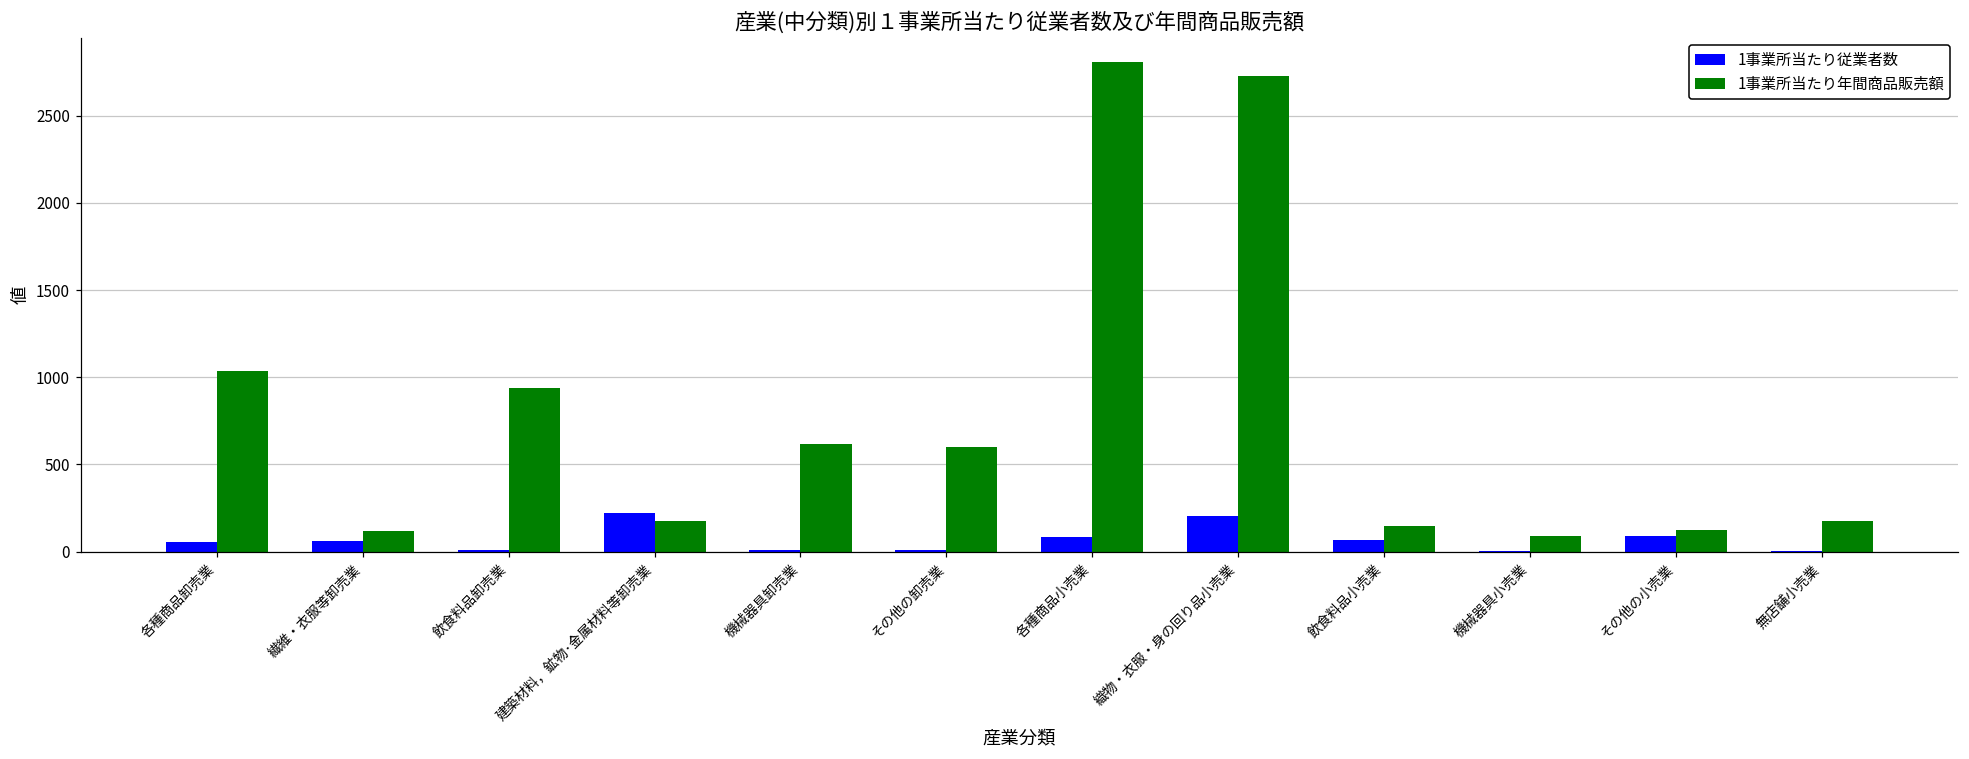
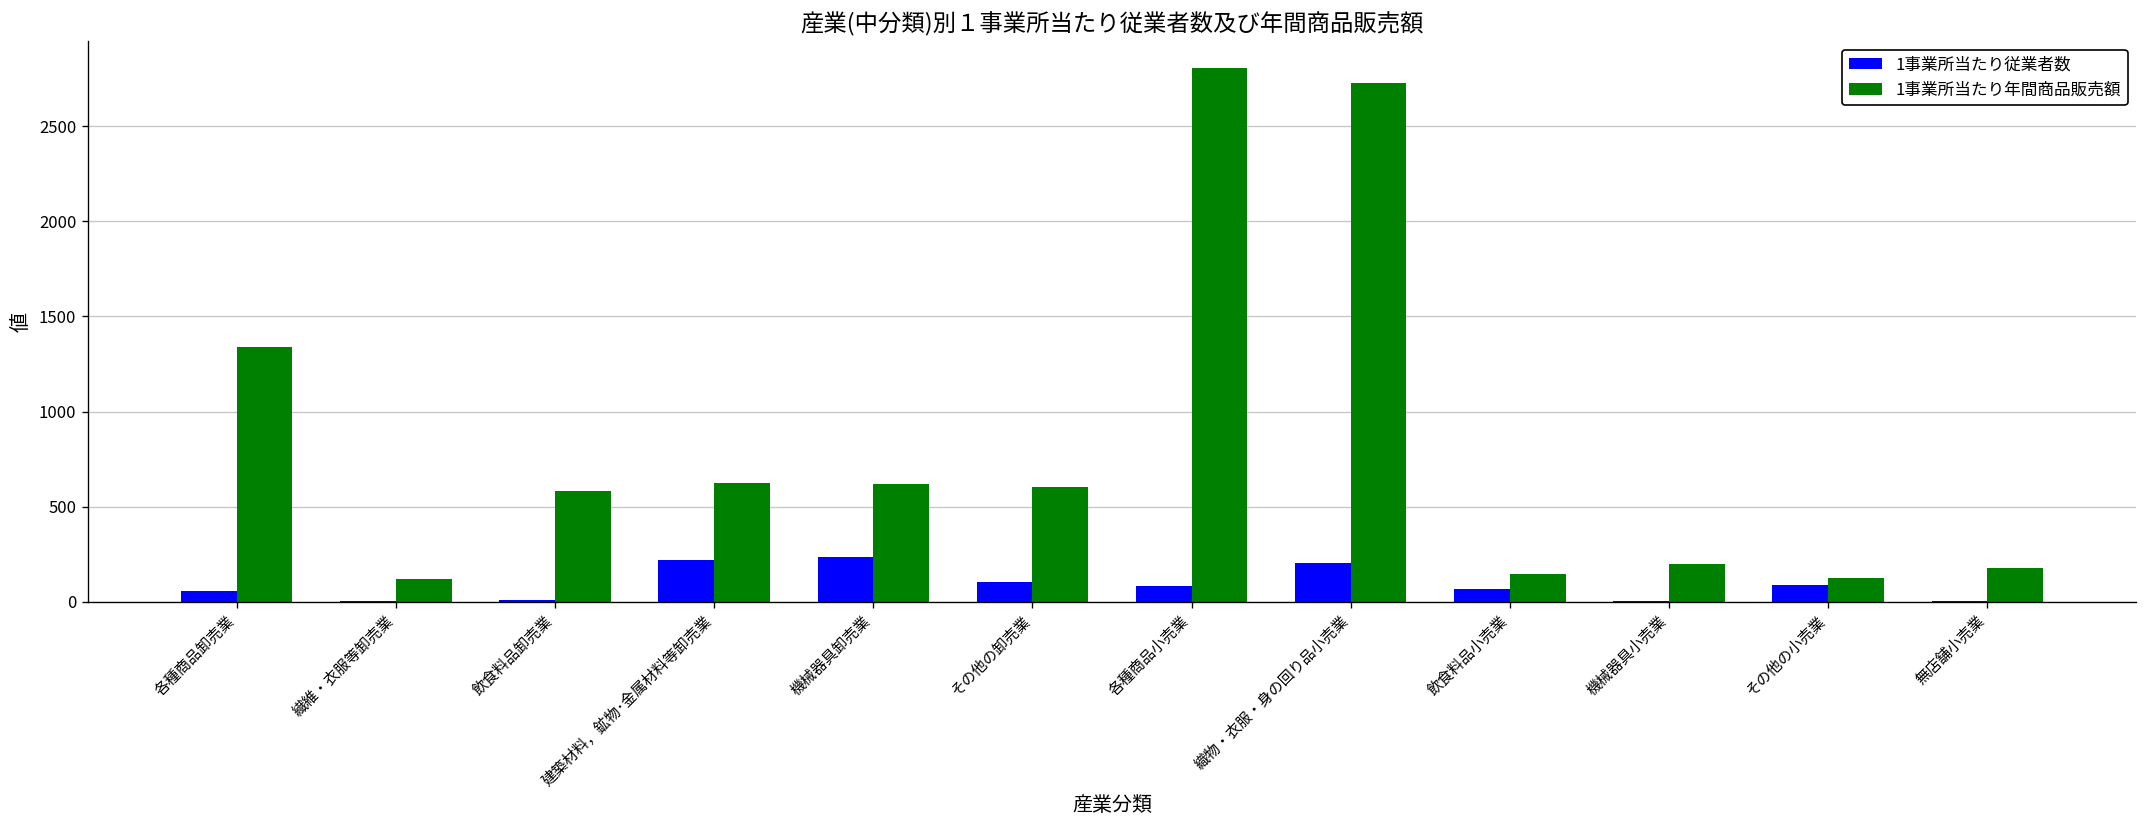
  {
    "1事業所当たり従業者数": {
      "各種商品卸売業": 60,
-     "繊維・衣服等卸売業": 60,
+     "繊維・衣服等卸売業": 0,
      "建築材料，鉱物･金属材料等卸売業": 220,
-     "機械器具卸売業": 10,
-     "その他の卸売業": 10,
+     "機械器具卸売業": 240,
+     "その他の卸売業": 110,
      "各種商品小売業": 80,
      "織物・衣服・身の回り品小売業": 200,
      "飲食料品小売業": 70,
      "その他の小売業": 90
    },
    "1事業所当たり年間商品販売額": {
-     "各種商品卸売業": 1040,
+     "各種商品卸売業": 1340,
      "繊維・衣服等卸売業": 120,
-     "飲食料品卸売業": 940,
-     "建築材料，鉱物･金属材料等卸売業": 170,
+     "飲食料品卸売業": 580,
+     "建築材料，鉱物･金属材料等卸売業": 620,
      "機械器具卸売業": 620,
      "その他の卸売業": 600,
      "各種商品小売業": 2810,
      "織物・衣服・身の回り品小売業": 2730,
      "飲食料品小売業": 150,
-     "機械器具小売業": 90,
+     "機械器具小売業": 200,
      "その他の小売業": 120,
      "無店舗小売業": 180
    }
  }
